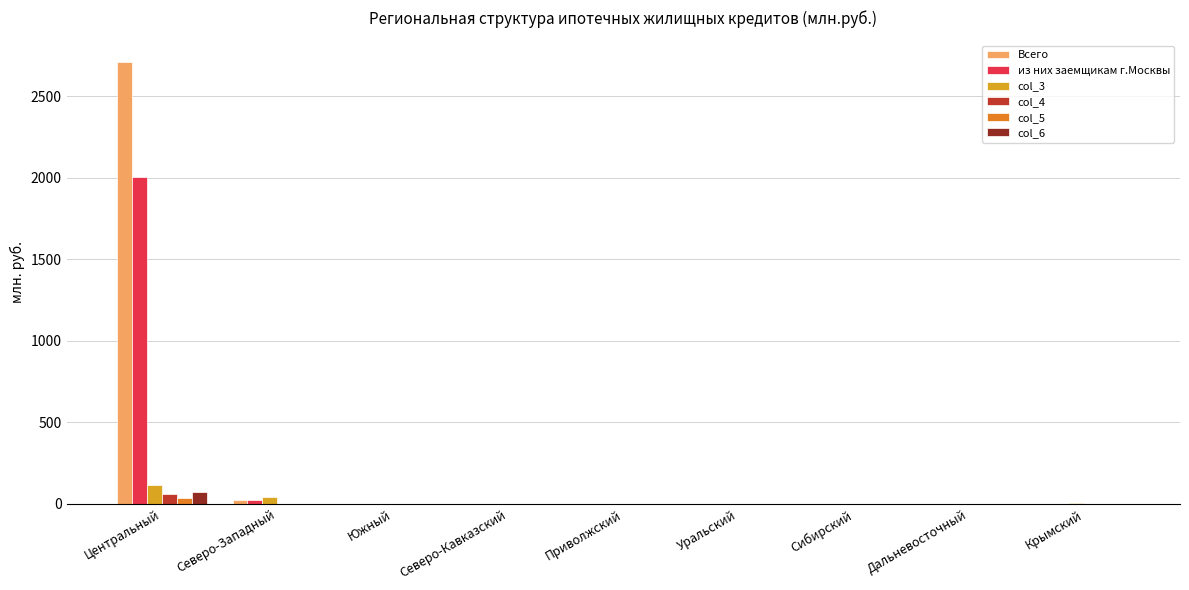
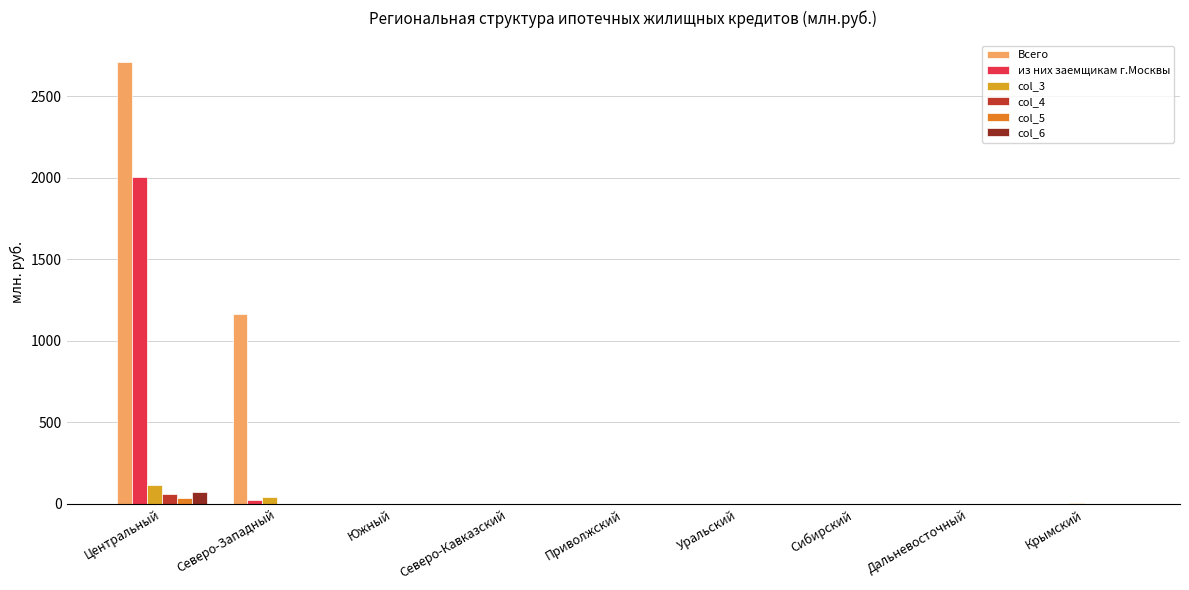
  {
    "Всего": {
      "Центральный": 2710,
-     "Северо-Западный": 20,
+     "Северо-Западный": 1170,
      "Южный": 0,
      "Северо-Кавказский": 0,
      "Приволжский": 0,
      "Уральский": 0,
      "Сибирский": 0,
      "Дальневосточный": 0,
      "Крымский": 0
    }
  }
